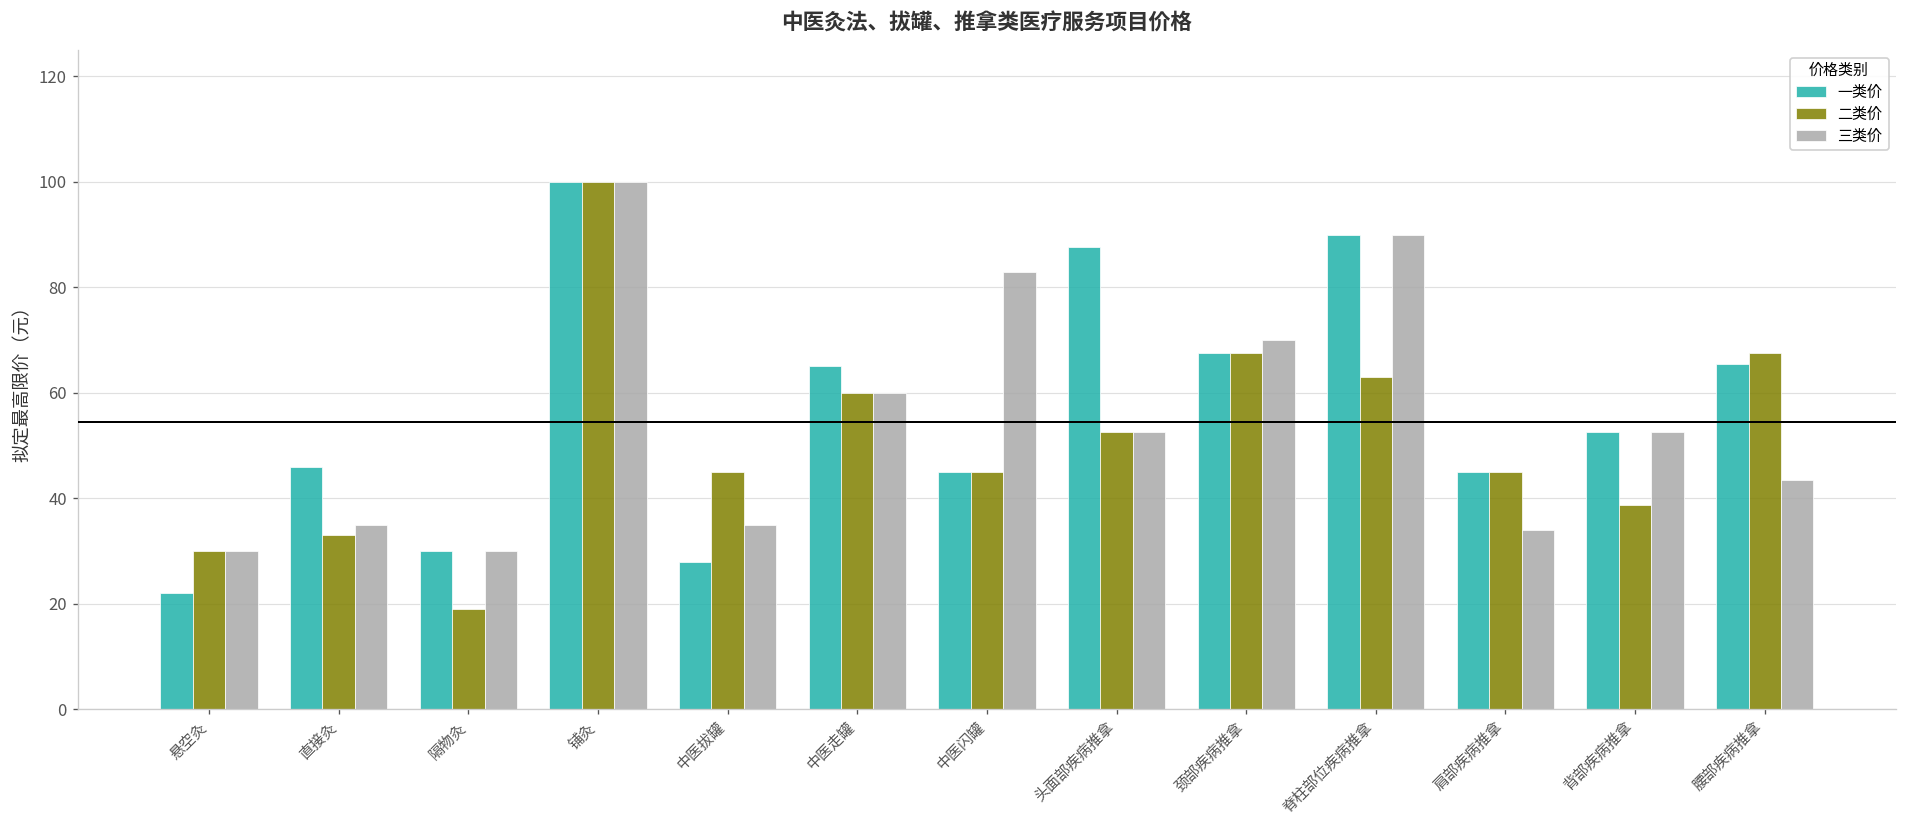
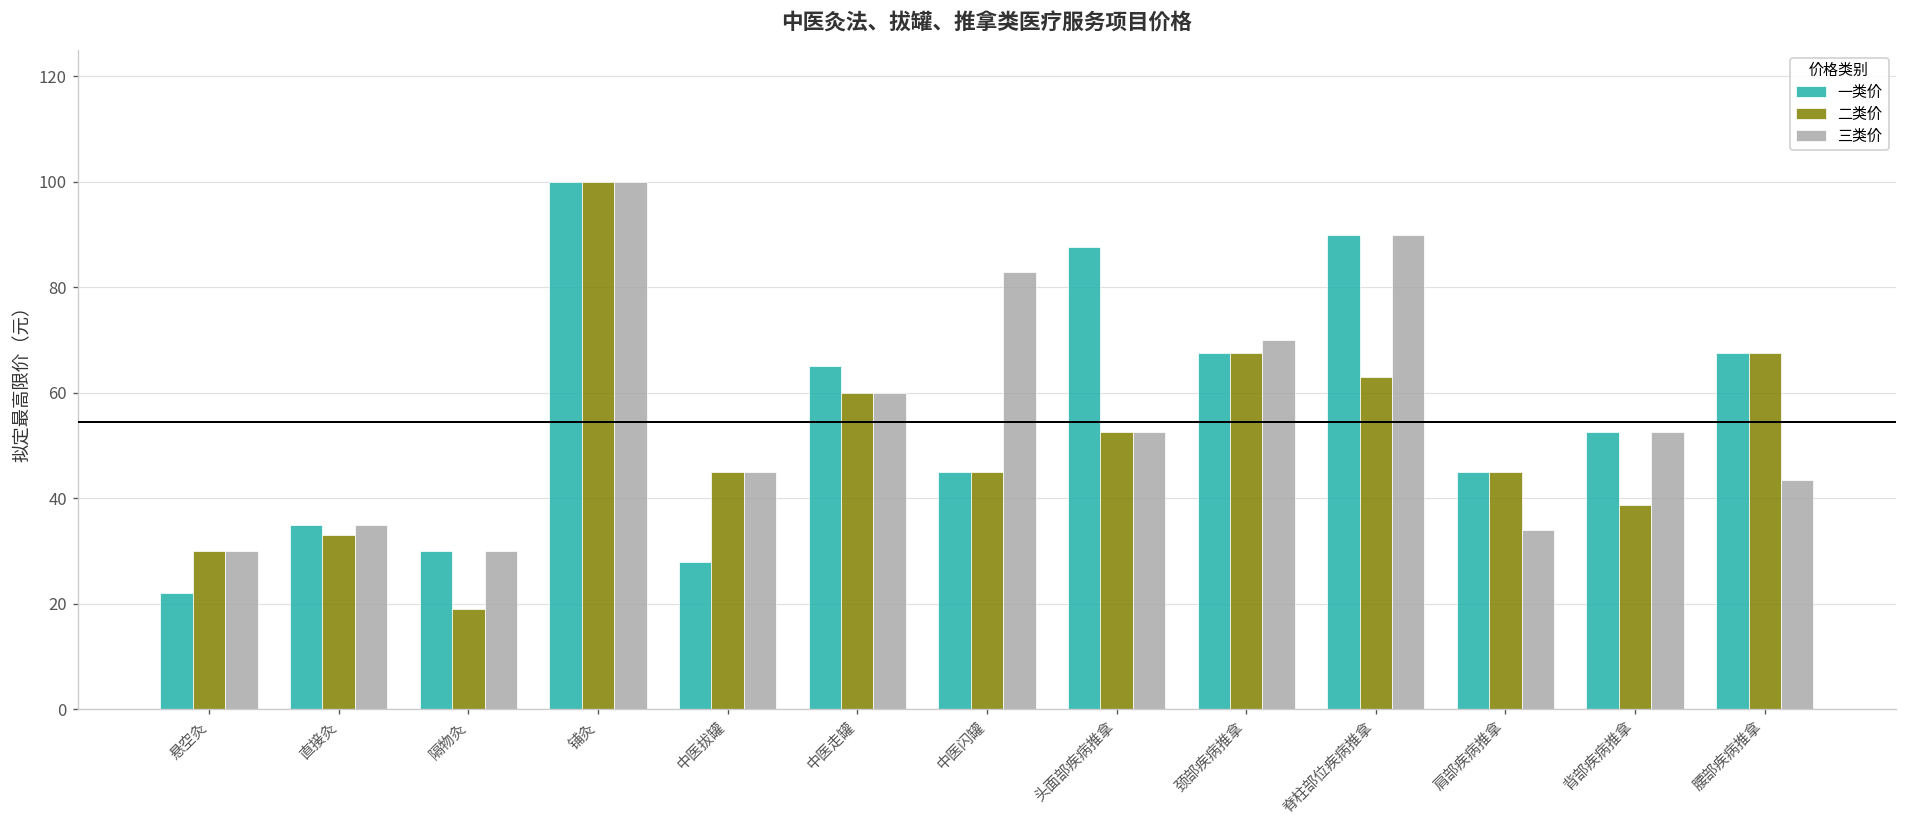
  {
    "一类价": {
      "悬空灸": 22,
-     "直接灸": 46,
+     "直接灸": 35,
      "隔物灸": 30,
      "铺灸": 100,
      "中医拔罐": 28,
      "中医走罐": 65,
      "中医闪罐": 45,
      "头面部疾病推拿": 88,
      "颈部疾病推拿": 68,
      "脊柱部位疾病推拿": 90,
      "肩部疾病推拿": 45,
      "背部疾病推拿": 53,
-     "腰部疾病推拿": 66
+     "腰部疾病推拿": 68
    },
    "二类价": {
      "悬空灸": 30,
      "直接灸": 33,
      "隔物灸": 19,
      "铺灸": 100,
      "中医拔罐": 45,
      "中医走罐": 60,
      "中医闪罐": 45,
      "头面部疾病推拿": 53,
      "颈部疾病推拿": 68,
      "脊柱部位疾病推拿": 63,
      "肩部疾病推拿": 45,
      "背部疾病推拿": 39,
      "腰部疾病推拿": 68
    },
    "三类价": {
      "悬空灸": 30,
      "直接灸": 35,
      "隔物灸": 30,
      "铺灸": 100,
-     "中医拔罐": 35,
+     "中医拔罐": 45,
      "中医走罐": 60,
      "中医闪罐": 83,
      "头面部疾病推拿": 53,
      "颈部疾病推拿": 70,
      "脊柱部位疾病推拿": 90,
      "肩部疾病推拿": 34,
      "背部疾病推拿": 53,
      "腰部疾病推拿": 44
    }
  }
